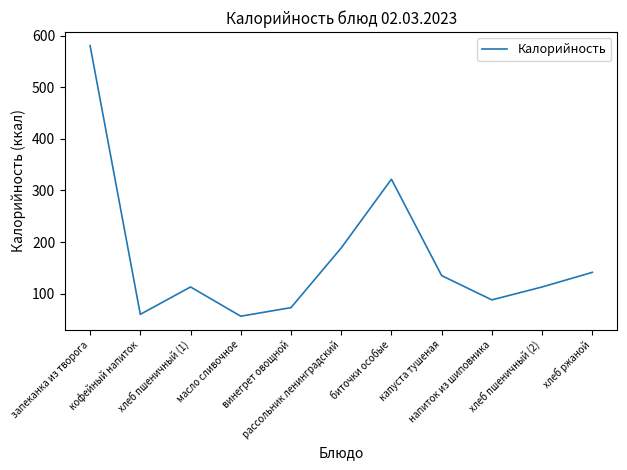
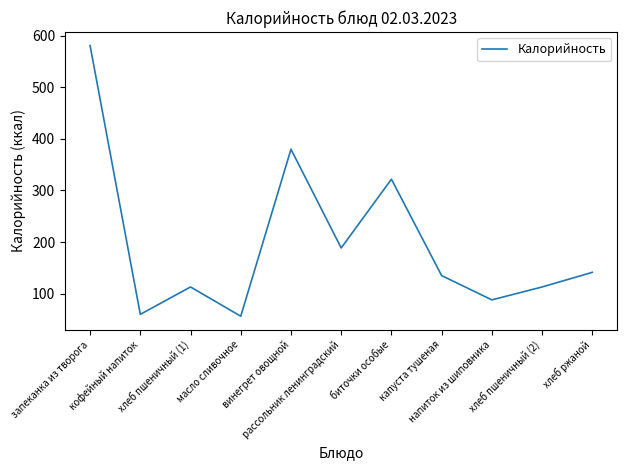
  {
    "запеканка из творога": 580,
    "кофейный напиток": 60,
    "хлеб пшеничный (1)": 110,
    "масло сливочное": 60,
-   "винегрет овощной": 70,
+   "винегрет овощной": 380,
    "рассольник ленинградский": 190,
    "биточки особые": 320,
    "капуста тушеная": 140,
    "напиток из шиповника": 90,
    "хлеб пшеничный (2)": 110,
    "хлеб ржаной": 140
  }
